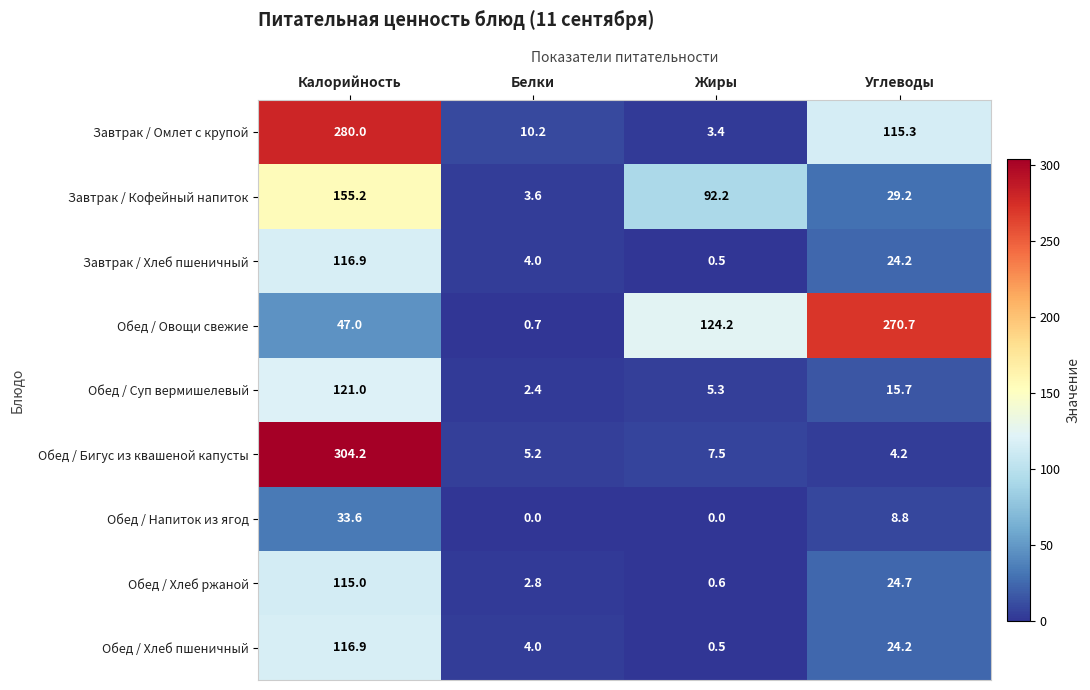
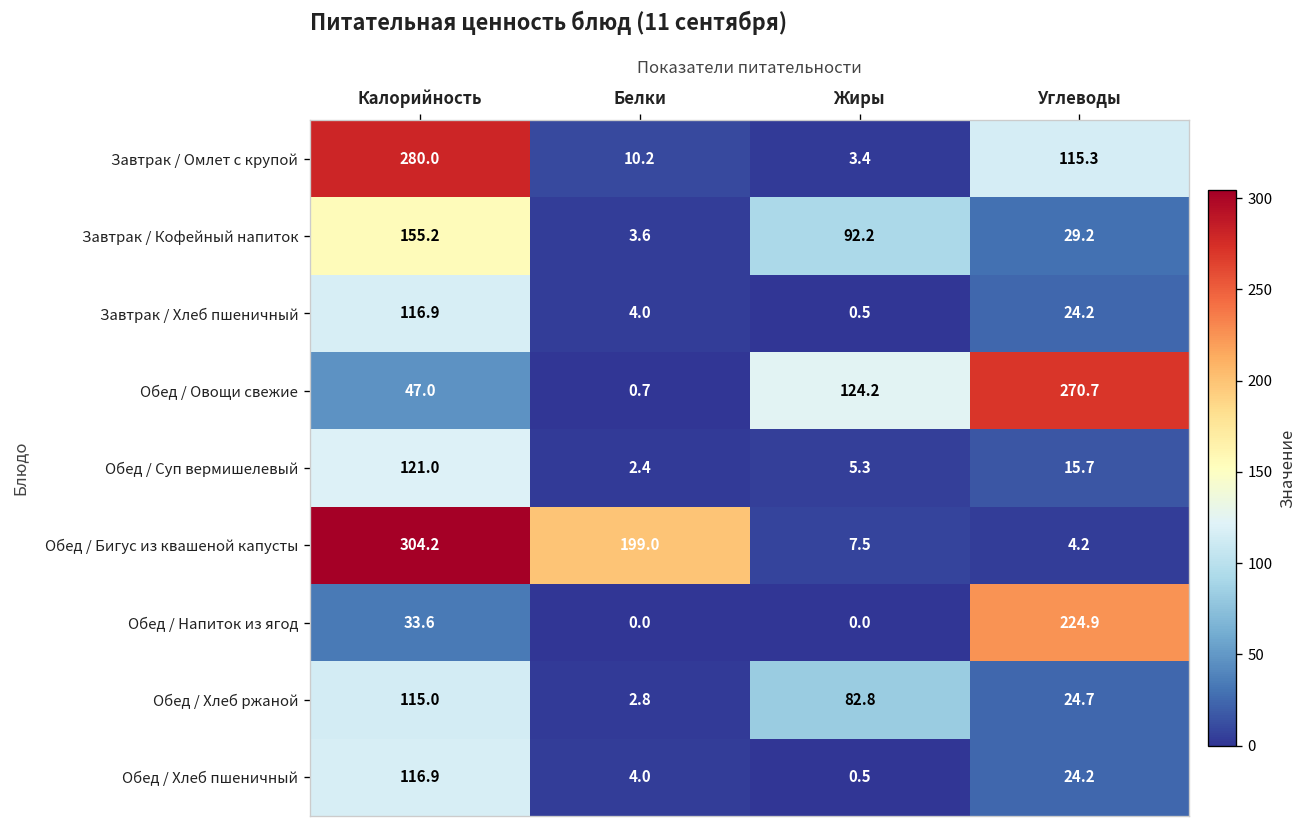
  {
    "Завтрак / Омлет с крупой": {
      "Калорийность": 280.0,
      "Белки": 10.2,
      "Жиры": 3.4,
      "Углеводы": 115.3
    },
    "Завтрак / Кофейный напиток": {
      "Калорийность": 155.2,
      "Белки": 3.6,
      "Жиры": 92.2,
      "Углеводы": 29.2
    },
    "Завтрак / Хлеб пшеничный": {
      "Калорийность": 116.9,
      "Белки": 4.0,
      "Жиры": 0.5,
      "Углеводы": 24.2
    },
    "Обед / Овощи свежие": {
      "Калорийность": 47.0,
      "Белки": 0.7,
      "Жиры": 124.2,
      "Углеводы": 270.7
    },
    "Обед / Суп вермишелевый": {
      "Калорийность": 121.0,
      "Белки": 2.4,
      "Жиры": 5.3,
      "Углеводы": 15.7
    },
    "Обед / Бигус из квашеной капусты": {
      "Калорийность": 304.2,
-     "Белки": 5.2,
+     "Белки": 199.0,
      "Жиры": 7.5,
      "Углеводы": 4.2
    },
    "Обед / Напиток из ягод": {
      "Калорийность": 33.6,
      "Белки": 0.0,
      "Жиры": 0.0,
-     "Углеводы": 8.8
+     "Углеводы": 224.9
    },
    "Обед / Хлеб ржаной": {
      "Калорийность": 115.0,
      "Белки": 2.8,
-     "Жиры": 0.6,
+     "Жиры": 82.8,
      "Углеводы": 24.7
    },
    "Обед / Хлеб пшеничный": {
      "Калорийность": 116.9,
      "Белки": 4.0,
      "Жиры": 0.5,
      "Углеводы": 24.2
    }
  }
